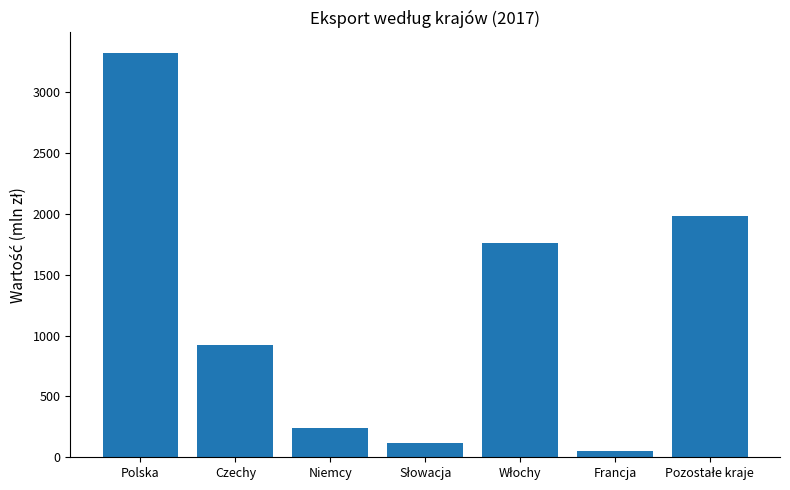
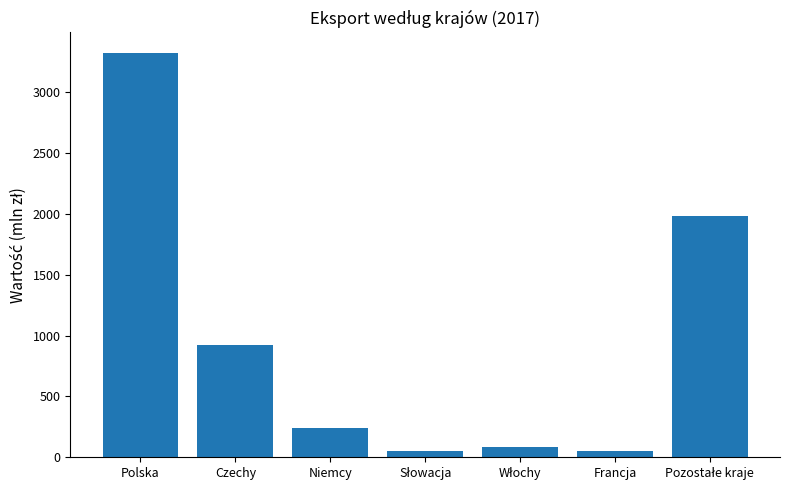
  {
    "Polska": 3330,
    "Czechy": 920,
    "Niemcy": 240,
-   "Słowacja": 120,
-   "Włochy": 1760,
+   "Słowacja": 50,
+   "Włochy": 80,
    "Francja": 50,
    "Pozostałe kraje": 1990
  }
